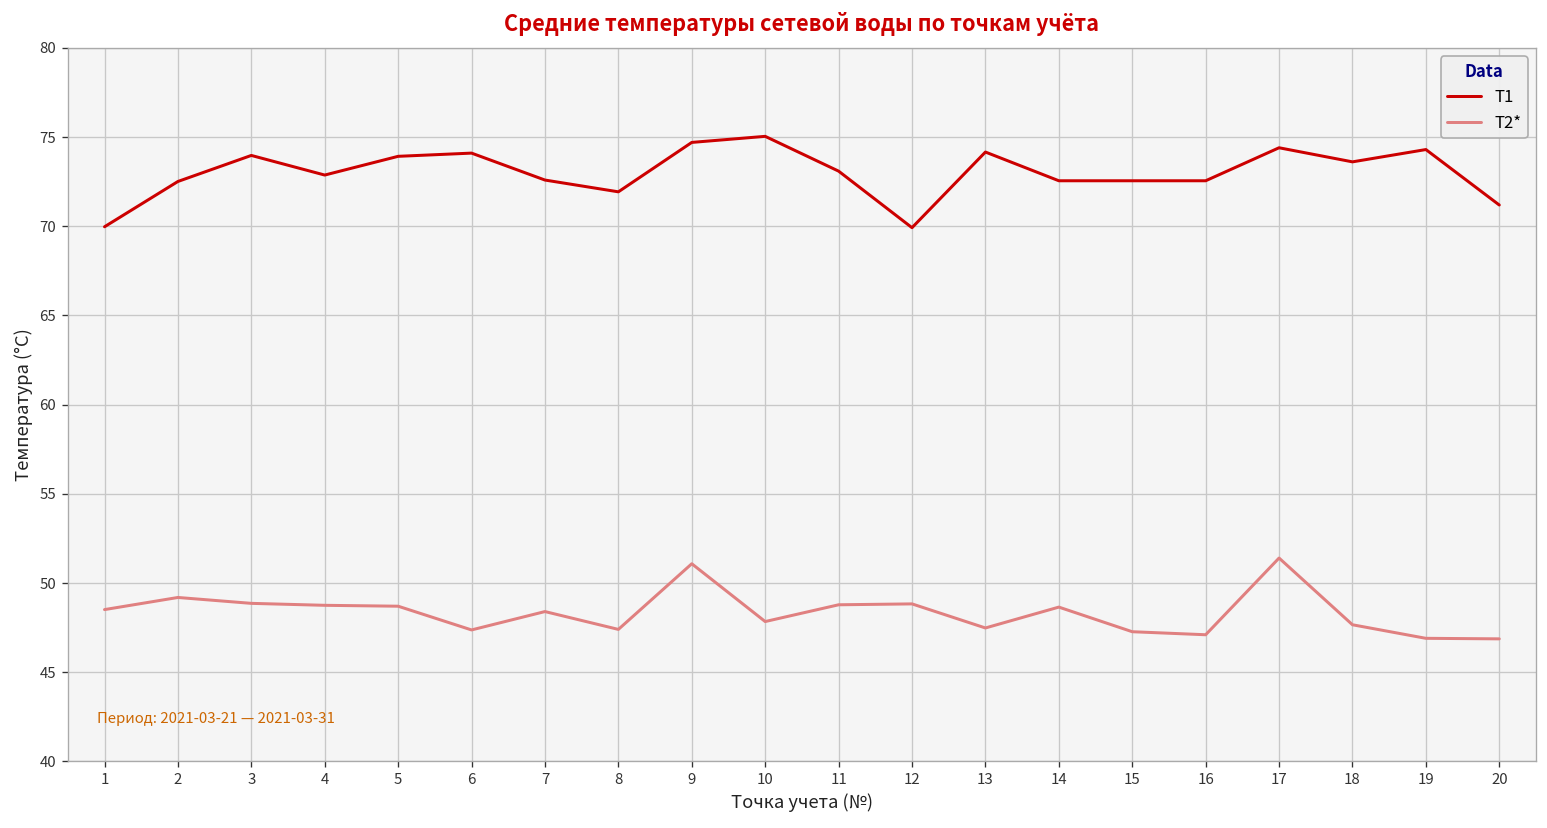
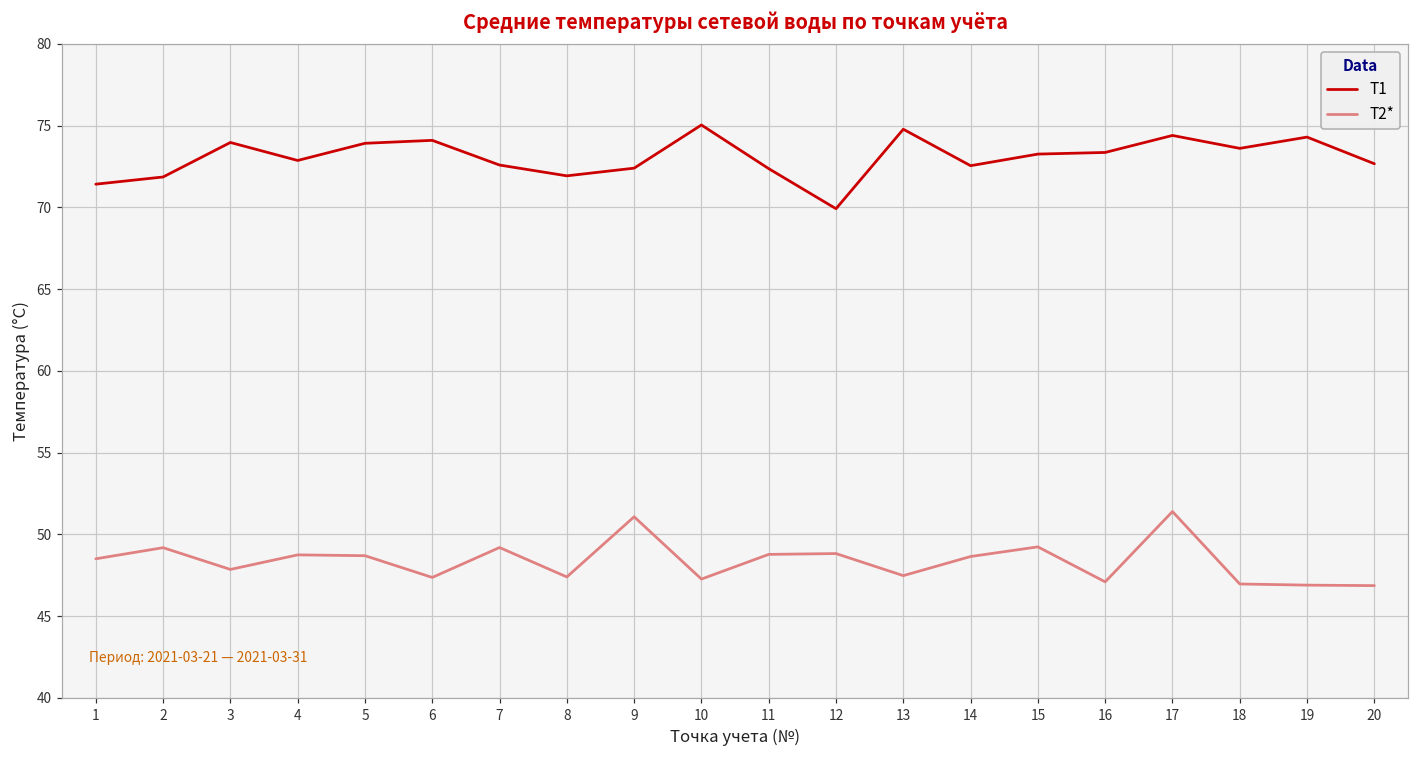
  {
    "T1": {
-     "1": 70.0,
-     "2": 72.5,
+     "1": 71.4,
+     "2": 71.9,
      "3": 74.0,
      "4": 72.9,
      "5": 73.9,
      "6": 74.1,
      "7": 72.6,
      "8": 71.9,
-     "9": 74.7,
+     "9": 72.4,
      "10": 75.0,
-     "11": 73.1,
+     "11": 72.4,
      "12": 69.9,
-     "13": 74.2,
+     "13": 74.8,
      "14": 72.6,
-     "15": 72.6,
-     "16": 72.6,
+     "15": 73.3,
+     "16": 73.4,
      "17": 74.4,
      "18": 73.6,
      "19": 74.3,
-     "20": 71.2
+     "20": 72.7
    },
    "T2*": {
      "1": 48.5,
      "2": 49.2,
-     "3": 48.9,
+     "3": 47.9,
      "4": 48.8,
      "5": 48.7,
      "6": 47.4,
-     "7": 48.4,
+     "7": 49.2,
      "8": 47.4,
      "9": 51.1,
-     "10": 47.8,
+     "10": 47.3,
      "11": 48.8,
      "12": 48.8,
      "13": 47.5,
      "14": 48.7,
-     "15": 47.3,
+     "15": 49.2,
      "16": 47.1,
      "17": 51.4,
-     "18": 47.7,
+     "18": 47.0,
      "19": 46.9,
      "20": 46.9
    }
  }
